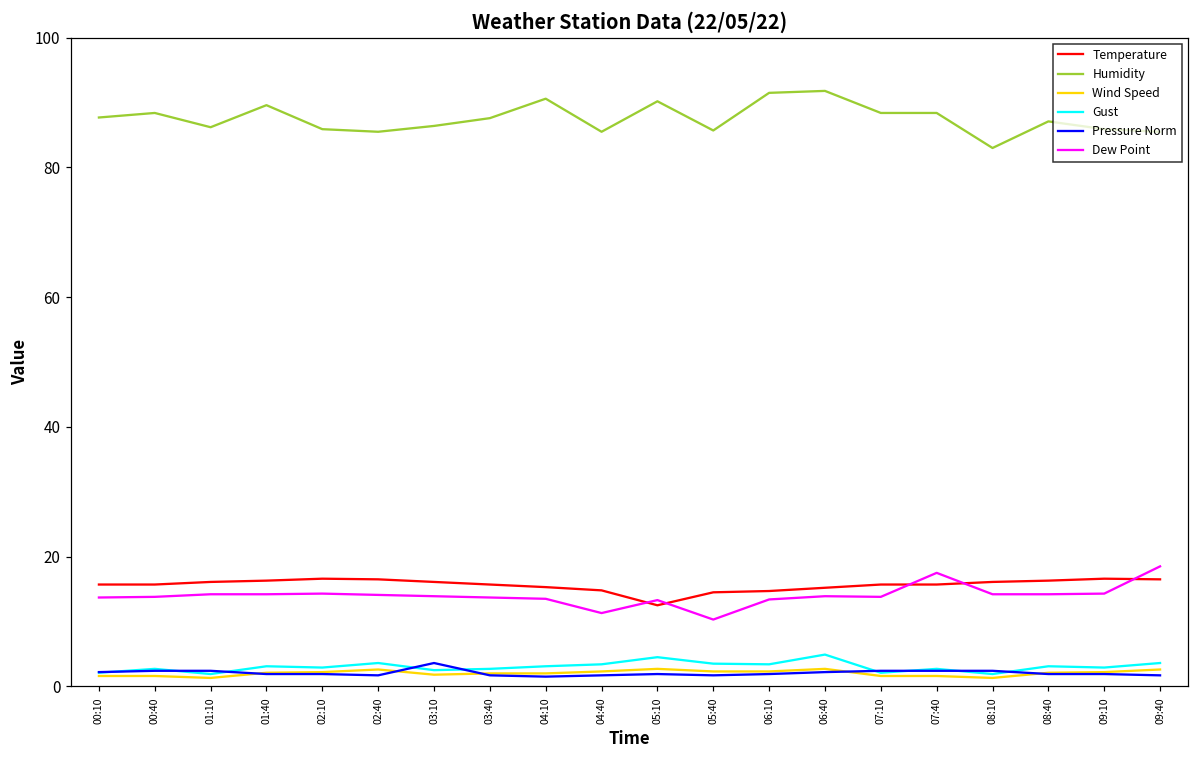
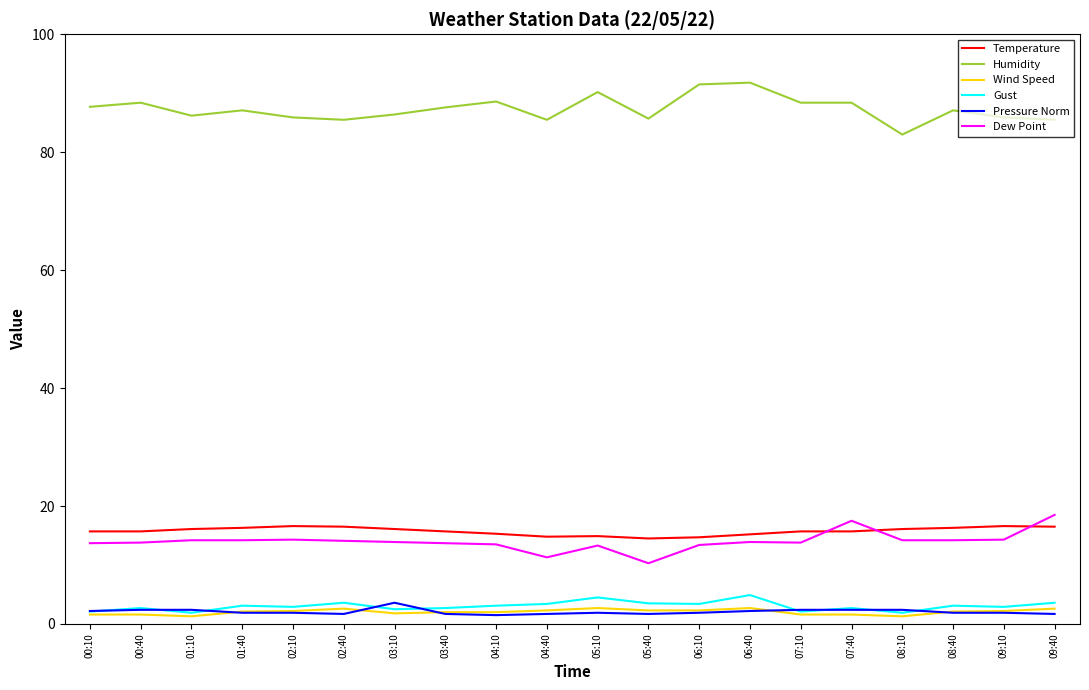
  {
    "Temperature": {
      "00:10": 16,
      "00:40": 16,
      "01:10": 16,
      "01:40": 16,
      "02:10": 17,
      "02:40": 17,
      "03:10": 16,
      "03:40": 16,
      "04:10": 15,
      "04:40": 15,
-     "05:10": 13,
+     "05:10": 15,
      "05:40": 15,
      "06:10": 15,
      "06:40": 15,
      "07:10": 16,
      "07:40": 16,
      "08:10": 16,
      "08:40": 16,
      "09:10": 17,
      "09:40": 17
    },
    "Humidity": {
      "00:10": 88,
      "00:40": 88,
      "01:10": 86,
-     "01:40": 90,
+     "01:40": 87,
      "02:10": 86,
      "02:40": 86,
      "03:10": 86,
      "03:40": 88,
-     "04:10": 91,
+     "04:10": 89,
      "04:40": 86,
      "05:10": 90,
      "05:40": 86,
      "06:10": 92,
      "06:40": 92,
      "07:10": 88,
      "07:40": 88,
      "08:10": 83,
      "08:40": 87
    },
    "Wind Speed": {
      "00:10": 2,
      "00:40": 2,
      "01:10": 1,
      "02:40": 3,
      "03:10": 2,
      "04:10": 2,
      "04:40": 2,
      "05:10": 3,
      "05:40": 2,
      "06:40": 3,
      "07:10": 2,
      "07:40": 2,
      "08:10": 1,
      "09:40": 3
    },
    "Gust": {
      "01:10": 2,
      "01:40": 3,
      "02:10": 3,
      "02:40": 4,
      "03:10": 3,
      "03:40": 3,
      "04:10": 3,
      "04:40": 3,
      "05:10": 5,
      "05:40": 4,
      "06:10": 3,
      "06:40": 5,
      "08:10": 2,
      "08:40": 3,
      "09:10": 3,
      "09:40": 4
    },
    "Pressure Norm": {
      "01:10": 2,
      "02:40": 2,
      "03:10": 4,
      "04:10": 2,
      "04:40": 2,
      "05:10": 2,
      "05:40": 2,
      "06:40": 2,
      "08:10": 2,
      "09:40": 2
    },
    "Dew Point": {
      "00:10": 14,
      "00:40": 14,
      "01:10": 14,
      "01:40": 14,
      "02:10": 14,
      "02:40": 14,
      "03:10": 14,
      "03:40": 14,
      "04:10": 14,
      "04:40": 11,
      "05:10": 13,
      "05:40": 10,
      "06:10": 13,
      "06:40": 14,
      "07:10": 14,
      "07:40": 18,
      "08:10": 14,
      "08:40": 14,
      "09:10": 14,
      "09:40": 19
    }
  }
